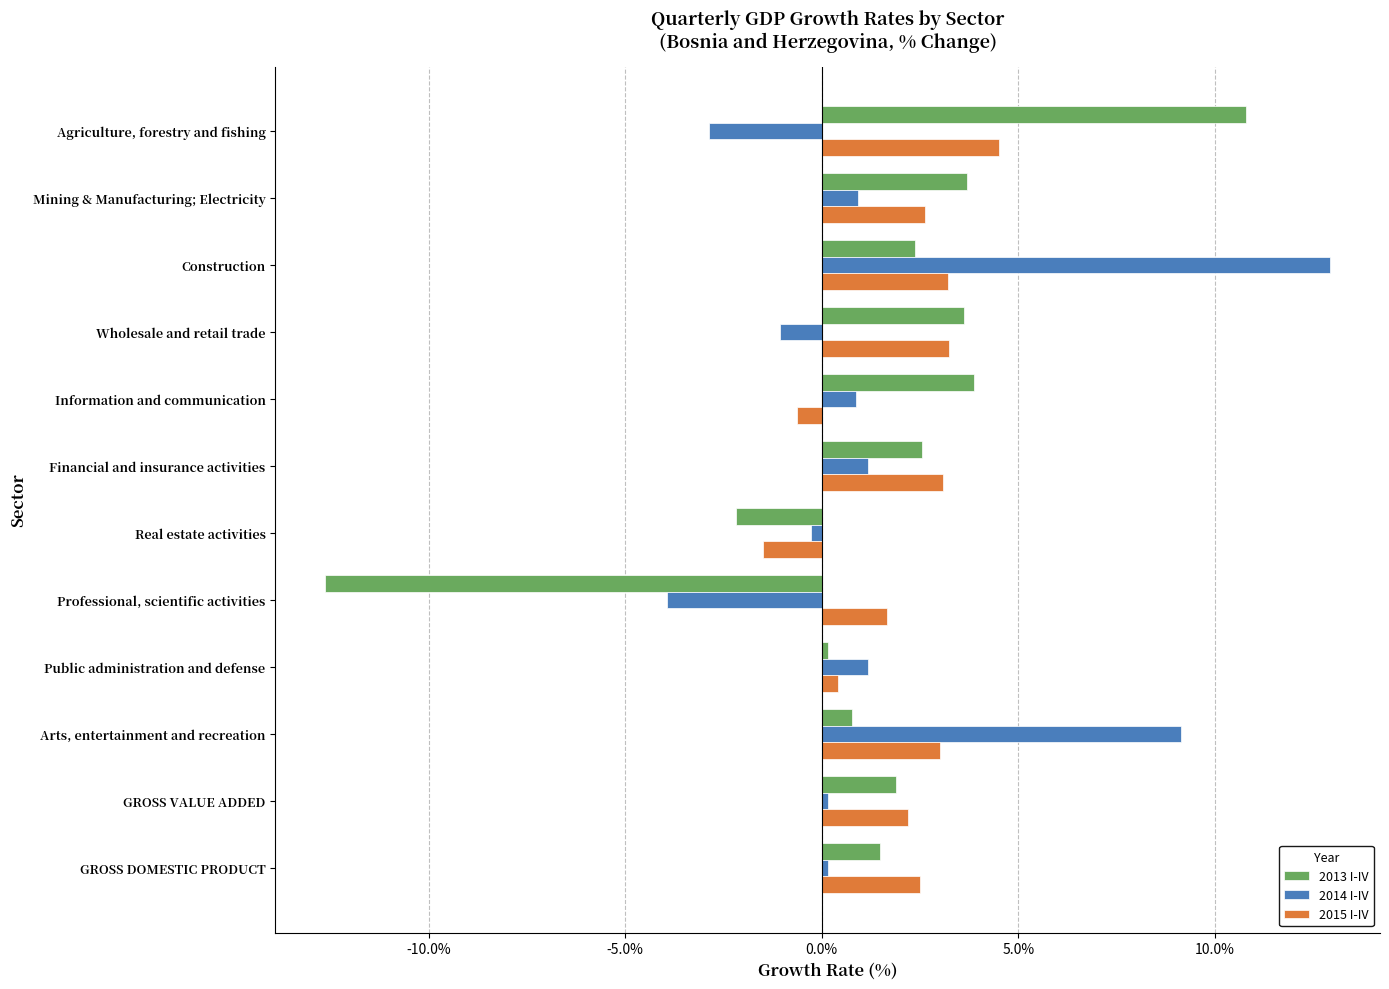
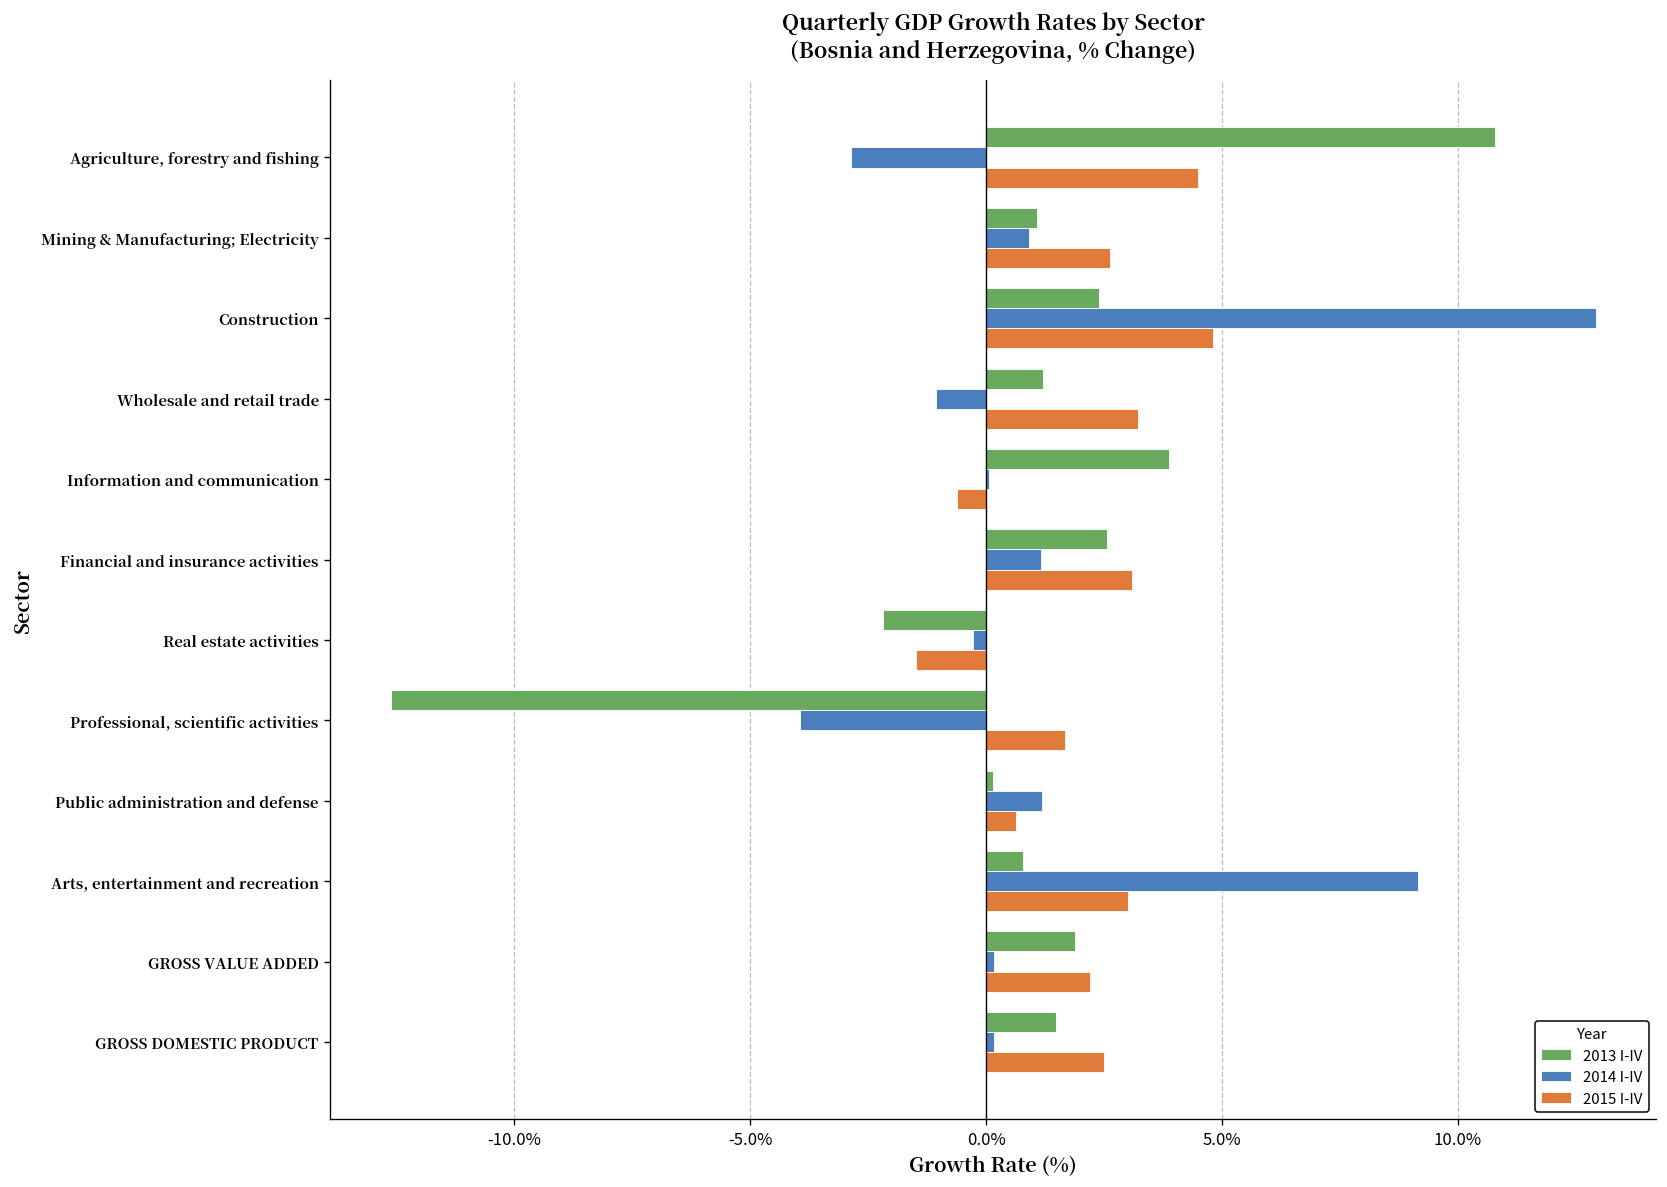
  {
    "2013 I-IV": {
      "Agriculture, forestry and fishing": "10.8%",
-     "Mining & Manufacturing; Electricity": "3.7%",
+     "Mining & Manufacturing; Electricity": "1.1%",
      "Construction": "2.4%",
-     "Wholesale and retail trade": "3.6%",
+     "Wholesale and retail trade": "1.2%",
      "Information and communication": "3.9%",
      "Financial and insurance activities": "2.6%",
      "Real estate activities": "-2.2%",
      "Professional, scientific activities": "-12.6%",
      "Public administration and defense": "0.2%",
      "Arts, entertainment and recreation": "0.8%",
      "GROSS VALUE ADDED": "1.9%",
      "GROSS DOMESTIC PRODUCT": "1.5%"
    },
    "2014 I-IV": {
      "Agriculture, forestry and fishing": "-2.9%",
      "Mining & Manufacturing; Electricity": "0.9%",
      "Construction": "12.9%",
      "Wholesale and retail trade": "-1.1%",
-     "Information and communication": "0.9%",
+     "Information and communication": "0.1%",
      "Financial and insurance activities": "1.2%",
      "Real estate activities": "-0.3%",
      "Professional, scientific activities": "-3.9%",
      "Public administration and defense": "1.2%",
      "Arts, entertainment and recreation": "9.1%",
      "GROSS VALUE ADDED": "0.2%",
      "GROSS DOMESTIC PRODUCT": "0.2%"
    },
    "2015 I-IV": {
      "Agriculture, forestry and fishing": "4.5%",
      "Mining & Manufacturing; Electricity": "2.6%",
-     "Construction": "3.2%",
+     "Construction": "4.8%",
      "Wholesale and retail trade": "3.2%",
      "Information and communication": "-0.6%",
      "Financial and insurance activities": "3.1%",
      "Real estate activities": "-1.5%",
      "Professional, scientific activities": "1.7%",
-     "Public administration and defense": "0.4%",
+     "Public administration and defense": "0.6%",
      "Arts, entertainment and recreation": "3.0%",
      "GROSS VALUE ADDED": "2.2%",
      "GROSS DOMESTIC PRODUCT": "2.5%"
    }
  }
